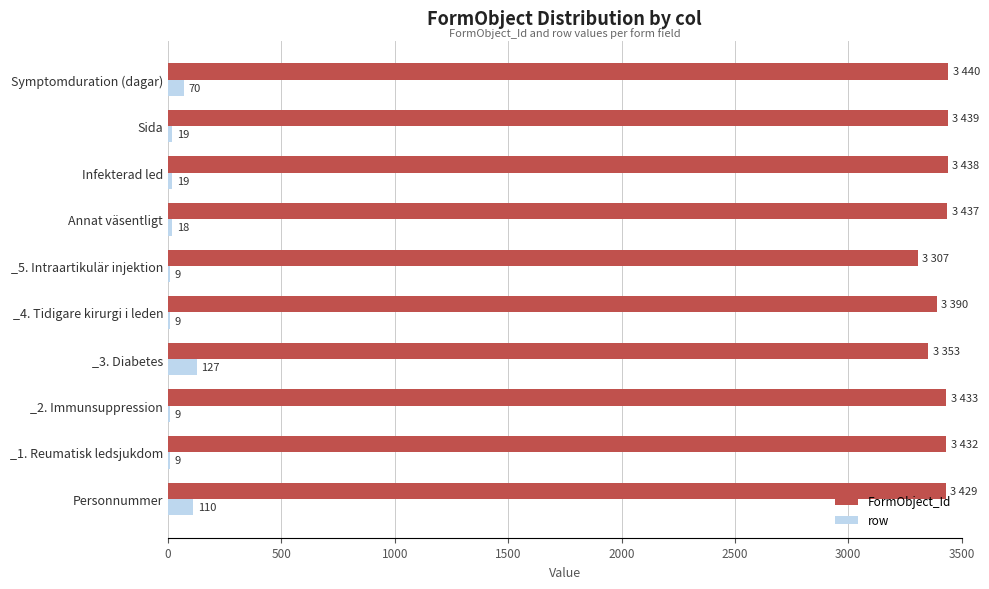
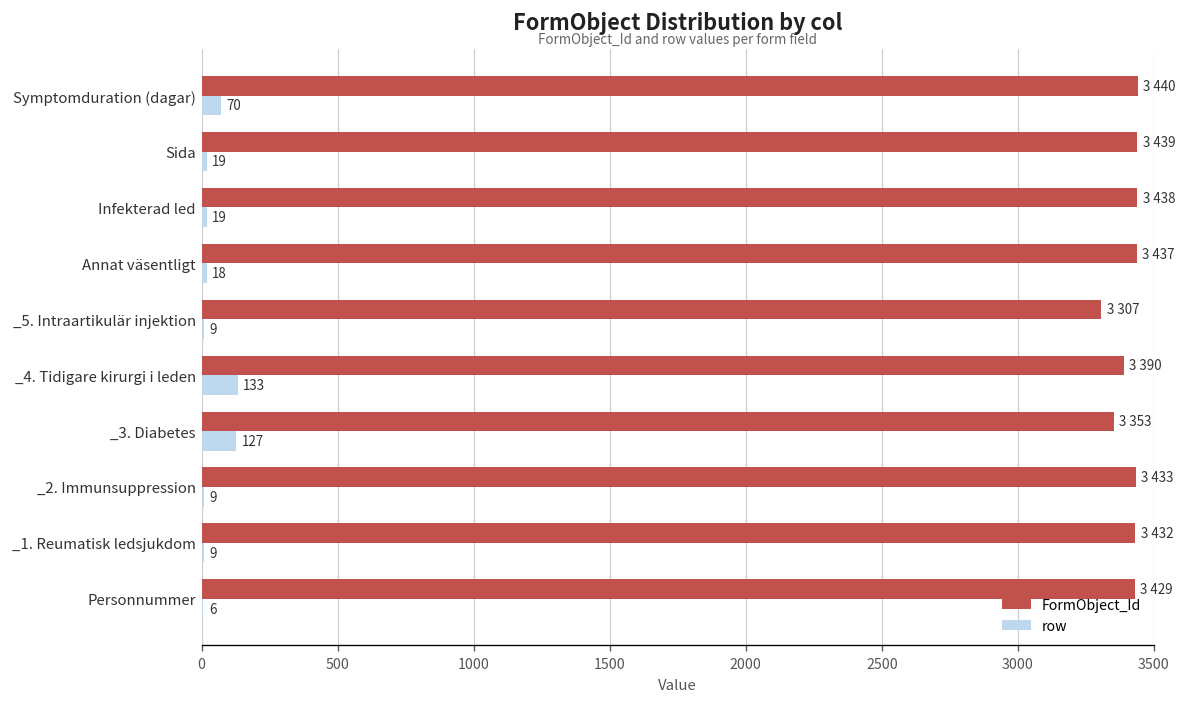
  {
    "row": {
      "Symptomduration (dagar)": 70,
      "Sida": 19,
      "Infekterad led": 19,
      "Annat väsentligt": 18,
      "_5. Intraartikulär injektion": 9,
-     "_4. Tidigare kirurgi i leden": 9,
+     "_4. Tidigare kirurgi i leden": 133,
      "_3. Diabetes": 127,
      "_2. Immunsuppression": 9,
      "_1. Reumatisk ledsjukdom": 9,
-     "Personnummer": 110
+     "Personnummer": 6
    }
  }
